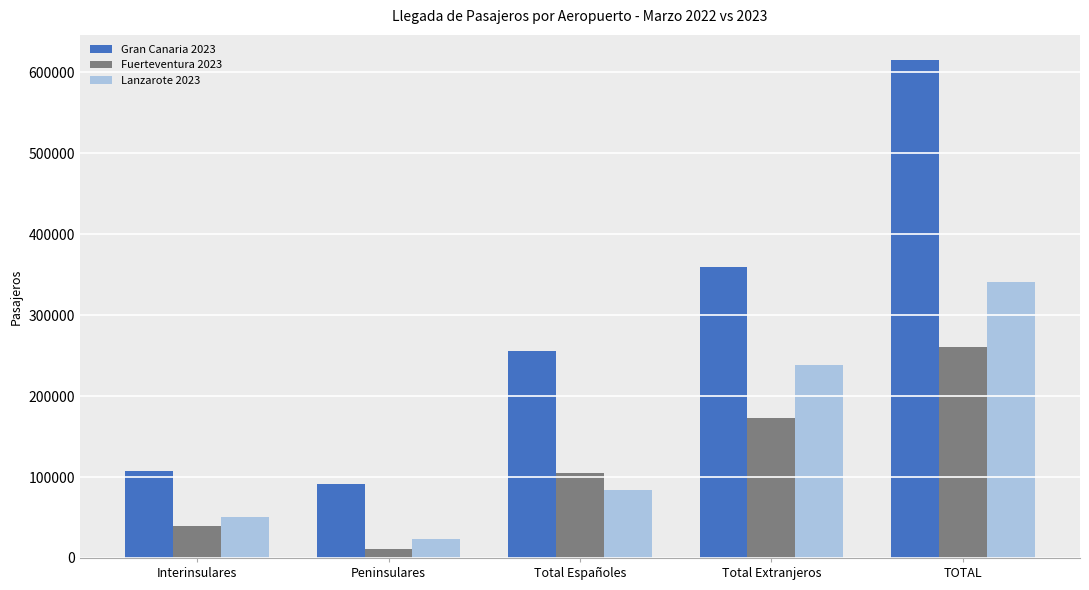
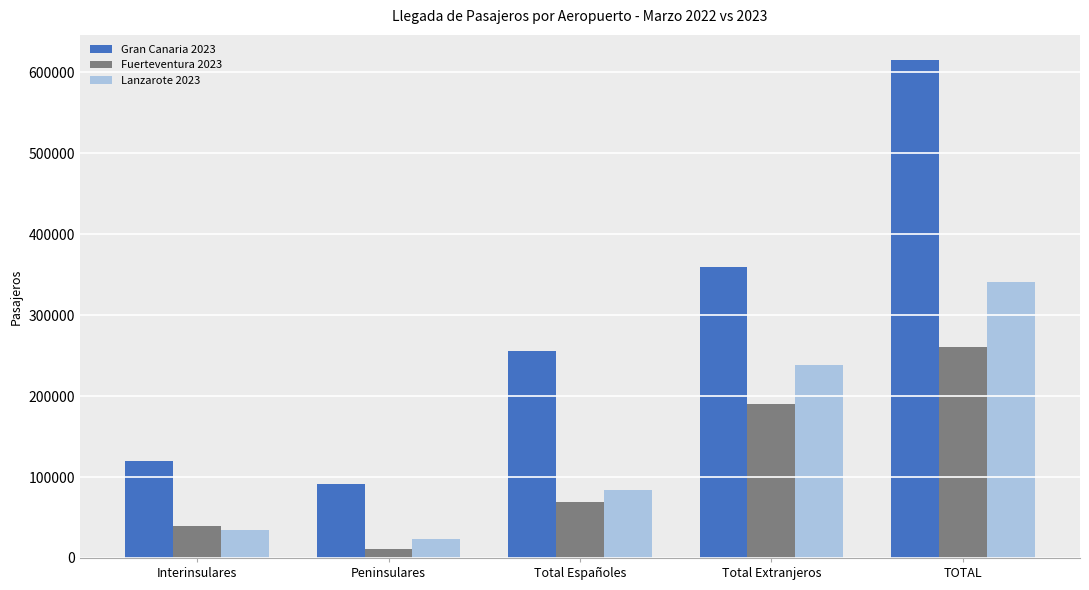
  {
    "Gran Canaria 2023": {
-     "Interinsulares": 110000,
+     "Interinsulares": 120000,
      "Peninsulares": 90000,
      "Total Españoles": 260000,
      "Total Extranjeros": 360000,
      "TOTAL": 620000
    },
    "Fuerteventura 2023": {
      "Interinsulares": 40000,
      "Peninsulares": 10000,
-     "Total Españoles": 100000,
-     "Total Extranjeros": 170000,
+     "Total Españoles": 70000,
+     "Total Extranjeros": 190000,
      "TOTAL": 260000
    },
    "Lanzarote 2023": {
-     "Interinsulares": 50000,
+     "Interinsulares": 30000,
      "Peninsulares": 20000,
      "Total Españoles": 80000,
      "Total Extranjeros": 240000,
      "TOTAL": 340000
    }
  }
